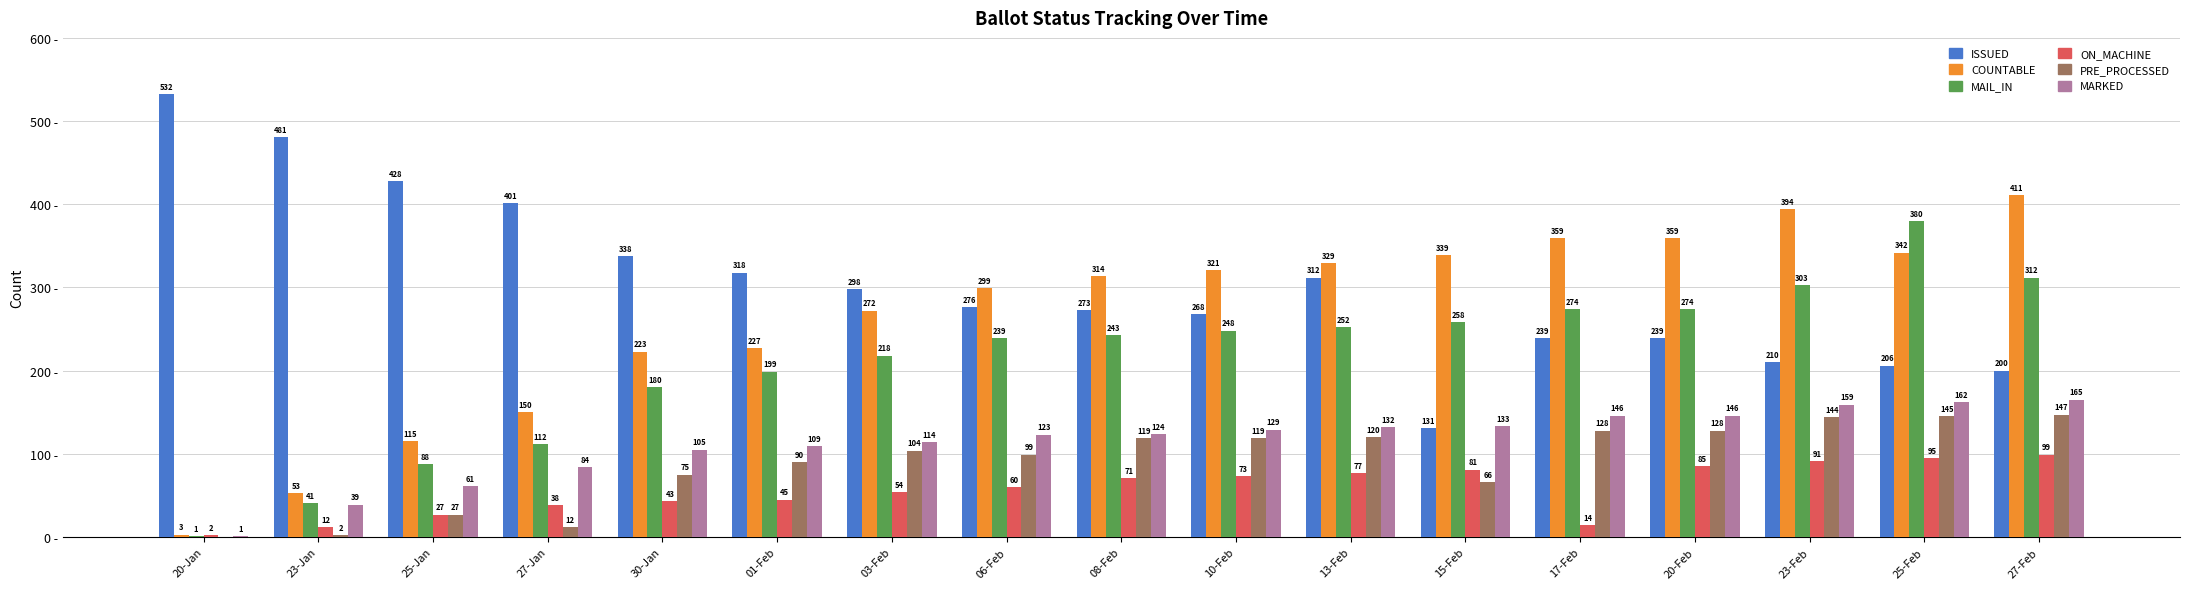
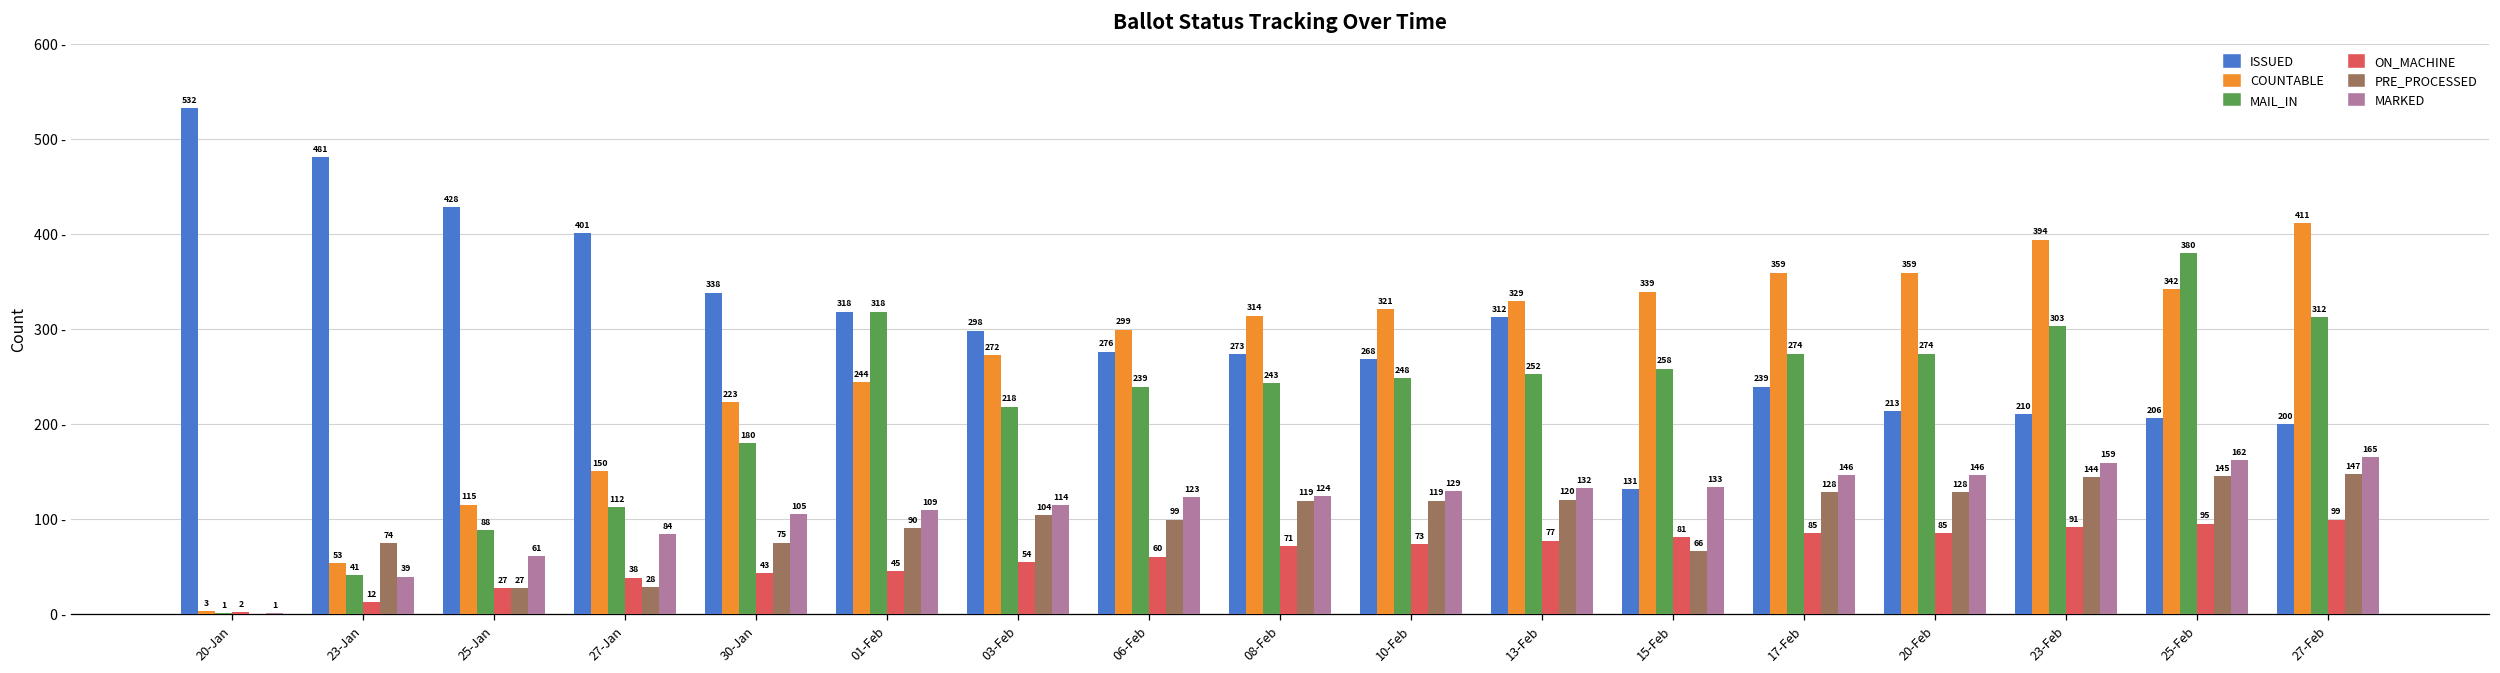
  {
    "ISSUED": {
      "20-Jan": 532,
      "23-Jan": 481,
      "25-Jan": 428,
      "27-Jan": 401,
      "30-Jan": 338,
      "01-Feb": 318,
      "03-Feb": 298,
      "06-Feb": 276,
      "08-Feb": 273,
      "10-Feb": 268,
      "13-Feb": 312,
      "15-Feb": 131,
      "17-Feb": 239,
-     "20-Feb": 239,
+     "20-Feb": 213,
      "23-Feb": 210,
      "25-Feb": 206,
      "27-Feb": 200
    },
    "COUNTABLE": {
      "20-Jan": 3,
      "23-Jan": 53,
      "25-Jan": 115,
      "27-Jan": 150,
      "30-Jan": 223,
-     "01-Feb": 227,
+     "01-Feb": 244,
      "03-Feb": 272,
      "06-Feb": 299,
      "08-Feb": 314,
      "10-Feb": 321,
      "13-Feb": 329,
      "15-Feb": 339,
      "17-Feb": 359,
      "20-Feb": 359,
      "23-Feb": 394,
      "25-Feb": 342,
      "27-Feb": 411
    },
    "MAIL_IN": {
      "20-Jan": 1,
      "23-Jan": 41,
      "25-Jan": 88,
      "27-Jan": 112,
      "30-Jan": 180,
-     "01-Feb": 199,
+     "01-Feb": 318,
      "03-Feb": 218,
      "06-Feb": 239,
      "08-Feb": 243,
      "10-Feb": 248,
      "13-Feb": 252,
      "15-Feb": 258,
      "17-Feb": 274,
      "20-Feb": 274,
      "23-Feb": 303,
      "25-Feb": 380,
      "27-Feb": 312
    },
    "ON_MACHINE": {
      "20-Jan": 2,
      "23-Jan": 12,
      "25-Jan": 27,
      "27-Jan": 38,
      "30-Jan": 43,
      "01-Feb": 45,
      "03-Feb": 54,
      "06-Feb": 60,
      "08-Feb": 71,
      "10-Feb": 73,
      "13-Feb": 77,
      "15-Feb": 81,
-     "17-Feb": 14,
+     "17-Feb": 85,
      "20-Feb": 85,
      "23-Feb": 91,
      "25-Feb": 95,
      "27-Feb": 99
    },
    "PRE_PROCESSED": {
-     "23-Jan": 2,
+     "23-Jan": 74,
      "25-Jan": 27,
-     "27-Jan": 12,
+     "27-Jan": 28,
      "30-Jan": 75,
      "01-Feb": 90,
      "03-Feb": 104,
      "06-Feb": 99,
      "08-Feb": 119,
      "10-Feb": 119,
      "13-Feb": 120,
      "15-Feb": 66,
      "17-Feb": 128,
      "20-Feb": 128,
      "23-Feb": 144,
      "25-Feb": 145,
      "27-Feb": 147
    },
    "MARKED": {
      "20-Jan": 1,
      "23-Jan": 39,
      "25-Jan": 61,
      "27-Jan": 84,
      "30-Jan": 105,
      "01-Feb": 109,
      "03-Feb": 114,
      "06-Feb": 123,
      "08-Feb": 124,
      "10-Feb": 129,
      "13-Feb": 132,
      "15-Feb": 133,
      "17-Feb": 146,
      "20-Feb": 146,
      "23-Feb": 159,
      "25-Feb": 162,
      "27-Feb": 165
    }
  }
